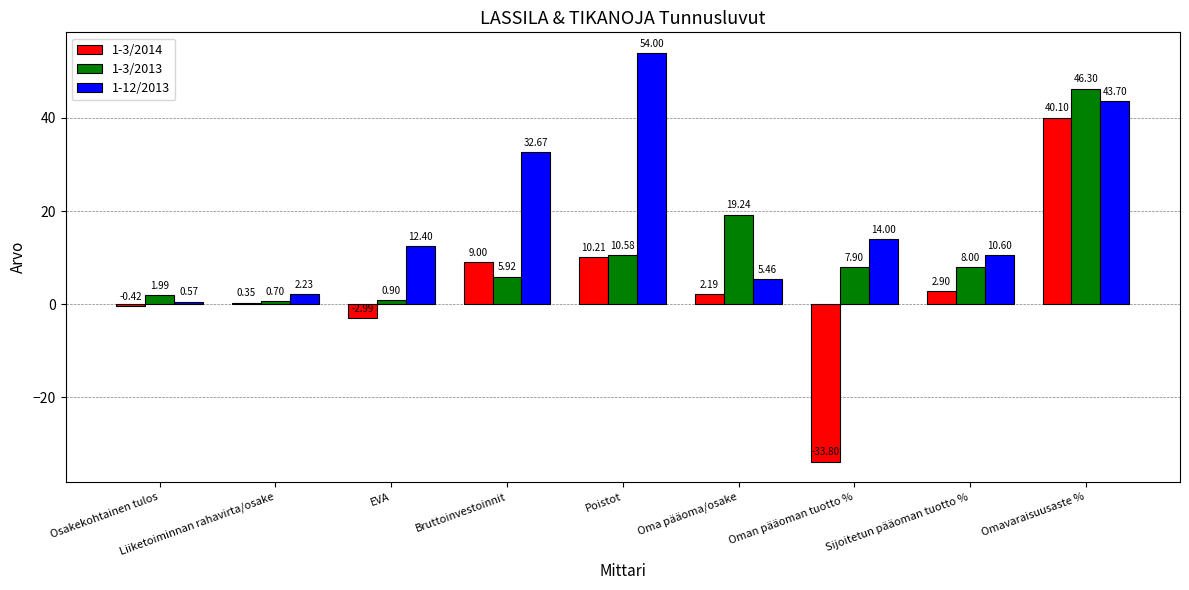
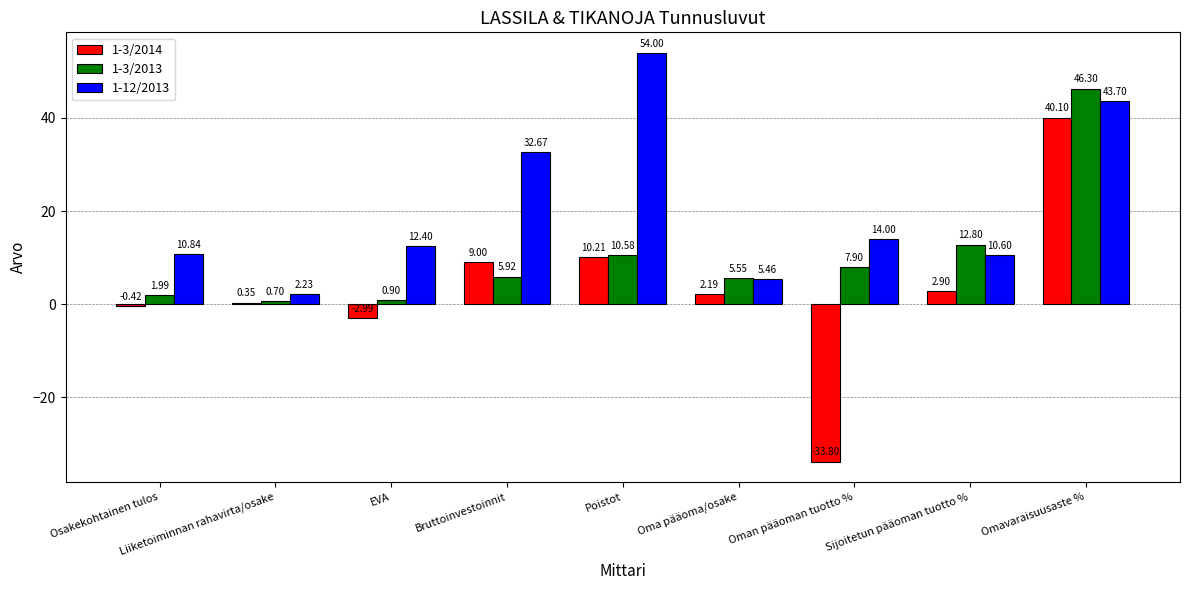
  {
    "1-3/2014": {
      "Osakekohtainen tulos": -0.42,
      "Liiketoiminnan rahavirta/osake": 0.35,
      "EVA": -2.99,
      "Bruttoinvestoinnit": 9.00,
      "Poistot": 10.21,
      "Oma pääoma/osake": 2.19,
      "Oman pääoman tuotto %": -33.80,
      "Sijoitetun pääoman tuotto %": 2.90,
      "Omavaraisuusaste %": 40.10
    },
    "1-3/2013": {
      "Osakekohtainen tulos": 1.99,
      "Liiketoiminnan rahavirta/osake": 0.70,
      "EVA": 0.90,
      "Bruttoinvestoinnit": 5.92,
      "Poistot": 10.58,
-     "Oma pääoma/osake": 19.24,
+     "Oma pääoma/osake": 5.55,
      "Oman pääoman tuotto %": 7.90,
-     "Sijoitetun pääoman tuotto %": 8.00,
+     "Sijoitetun pääoman tuotto %": 12.80,
      "Omavaraisuusaste %": 46.30
    },
    "1-12/2013": {
-     "Osakekohtainen tulos": 0.57,
+     "Osakekohtainen tulos": 10.84,
      "Liiketoiminnan rahavirta/osake": 2.23,
      "EVA": 12.40,
      "Bruttoinvestoinnit": 32.67,
      "Poistot": 54.00,
      "Oma pääoma/osake": 5.46,
      "Oman pääoman tuotto %": 14.00,
      "Sijoitetun pääoman tuotto %": 10.60,
      "Omavaraisuusaste %": 43.70
    }
  }
